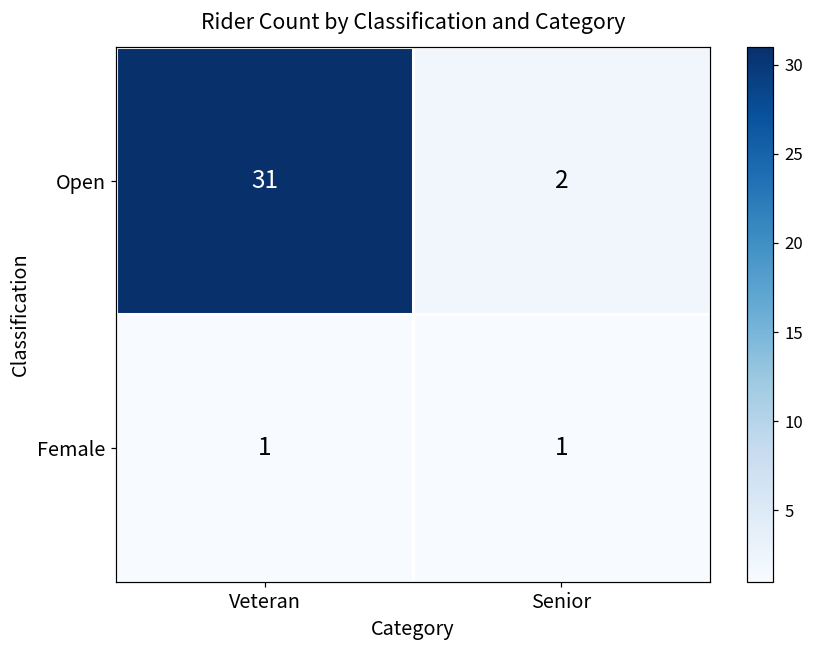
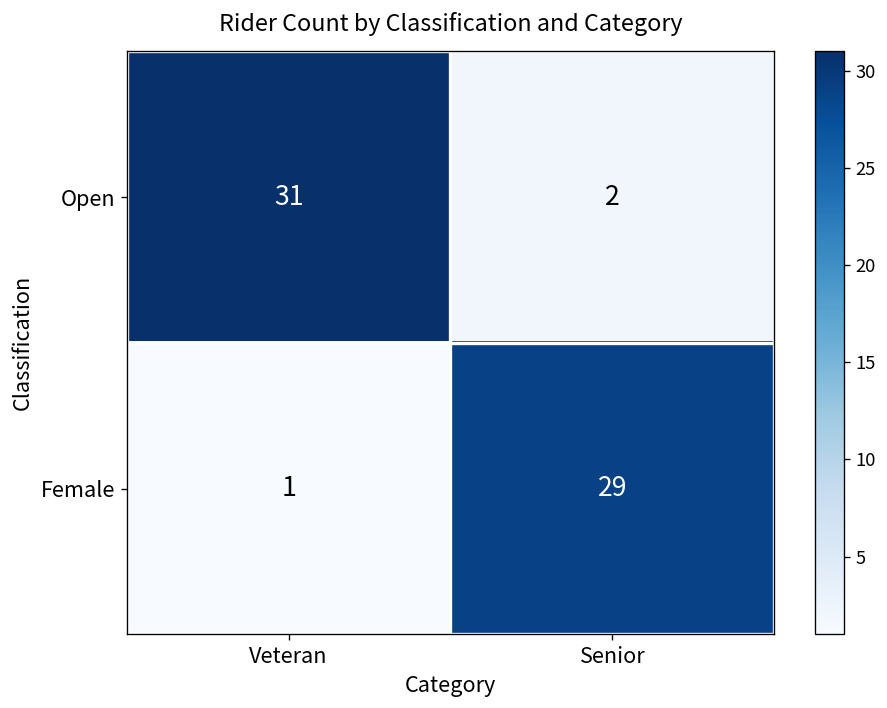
  {
    "Open": {
      "Veteran": 31,
      "Senior": 2
    },
    "Female": {
      "Veteran": 1,
-     "Senior": 1
+     "Senior": 29
    }
  }
